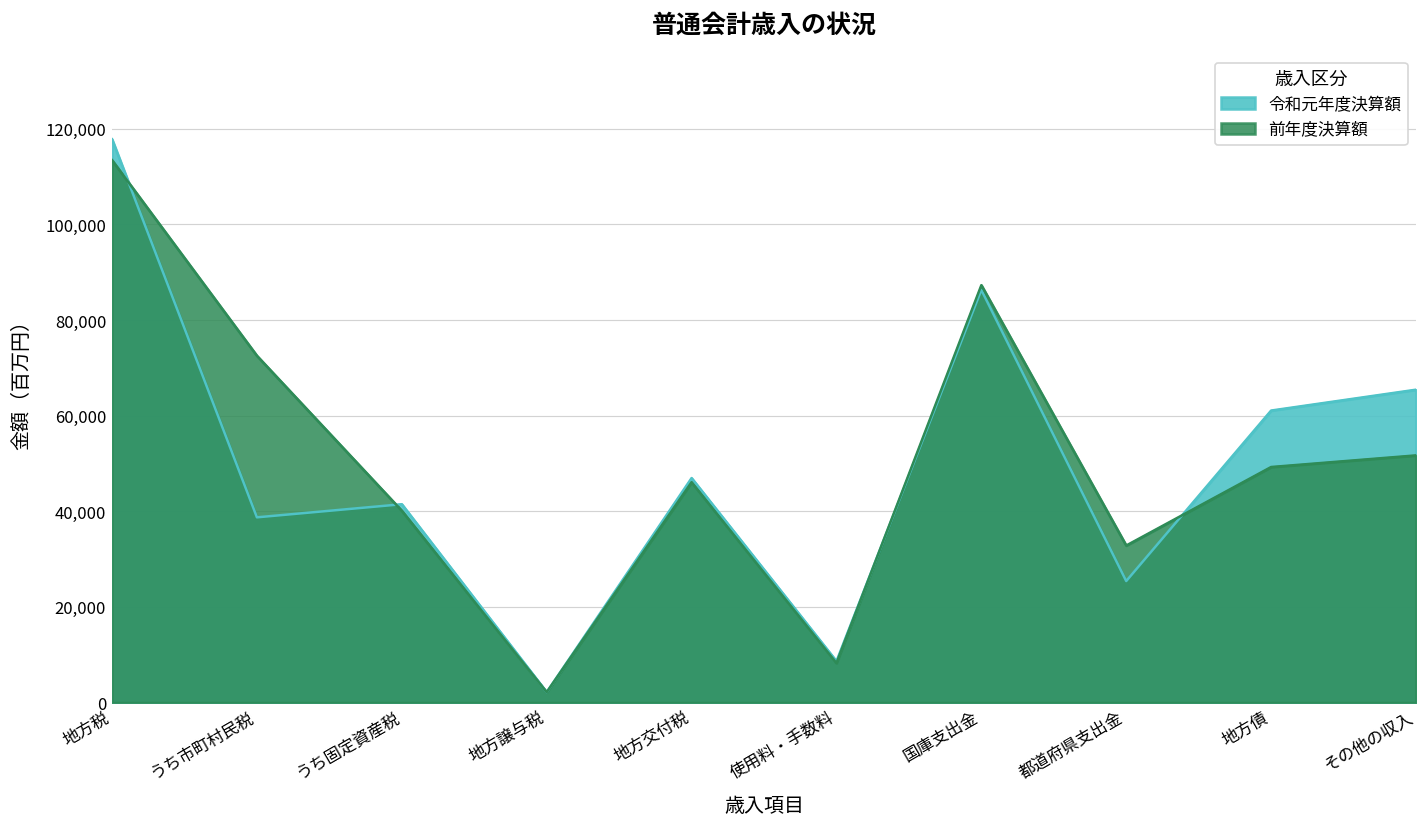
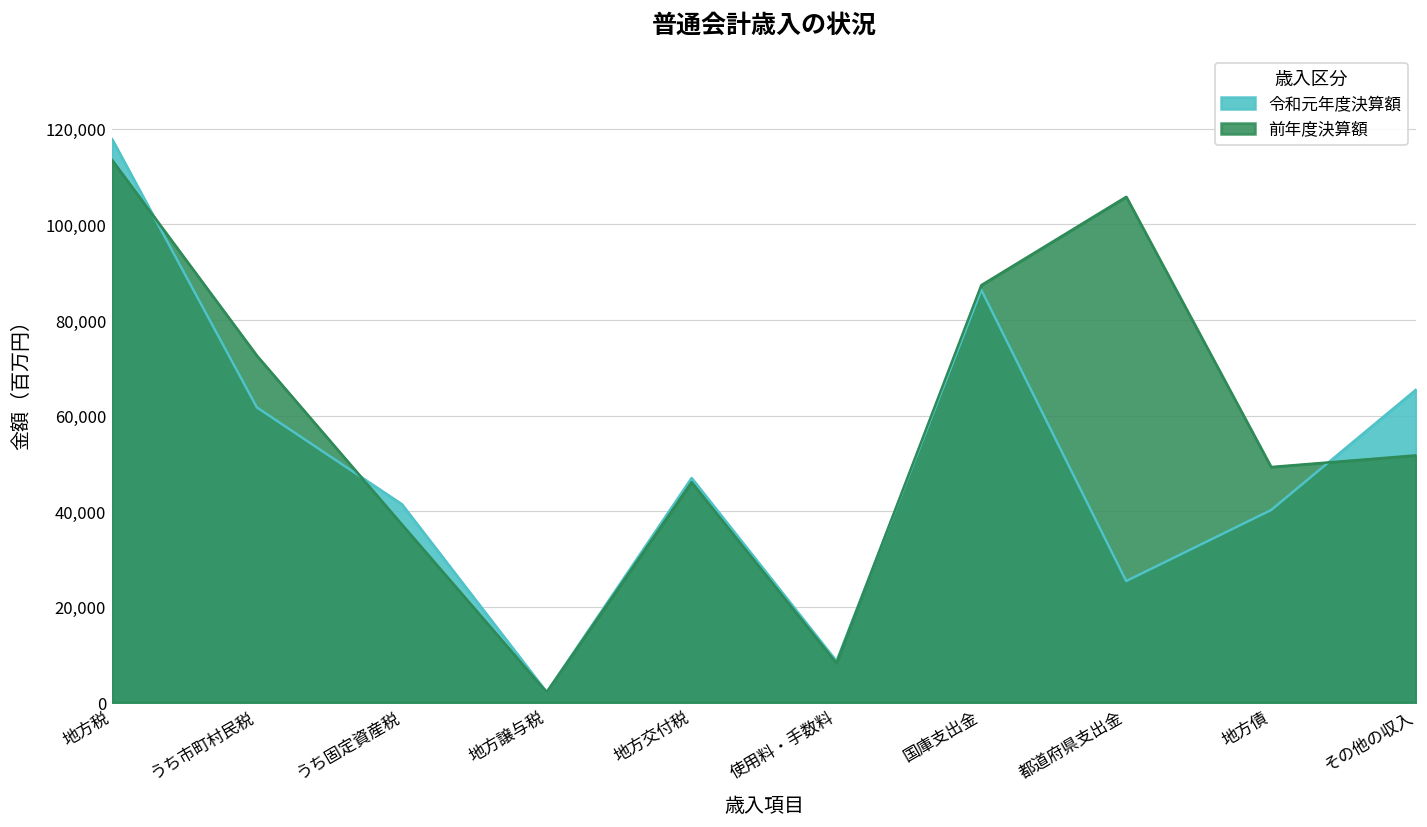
  {
    "令和元年度決算額": {
      "地方税": "118,000",
-     "うち市町村民税": "39,000",
+     "うち市町村民税": "62,000",
      "うち固定資産税": "41,000",
      "地方交付税": "47,000",
      "国庫支出金": "86,000",
      "都道府県支出金": "25,000",
-     "地方債": "61,000",
+     "地方債": "40,000",
      "その他の収入": "65,000"
    },
    "前年度決算額": {
      "地方税": "113,000",
      "うち市町村民税": "73,000",
-     "うち固定資産税": "40,000",
+     "うち固定資産税": "37,000",
      "地方交付税": "46,000",
      "国庫支出金": "87,000",
-     "都道府県支出金": "33,000",
+     "都道府県支出金": "106,000",
      "地方債": "49,000",
      "その他の収入": "52,000"
    }
  }
